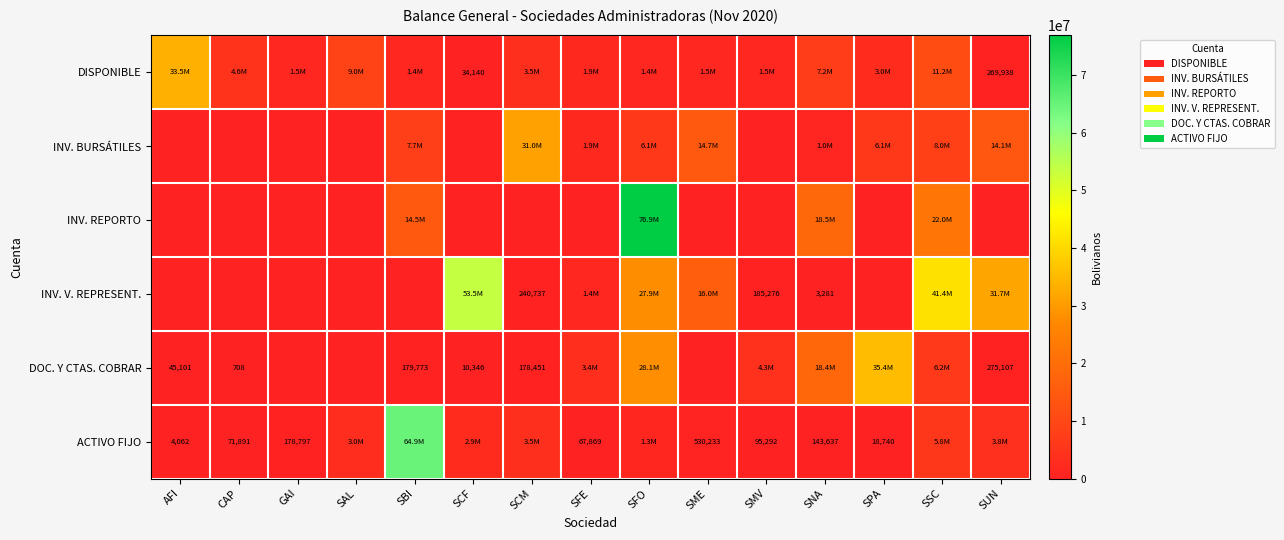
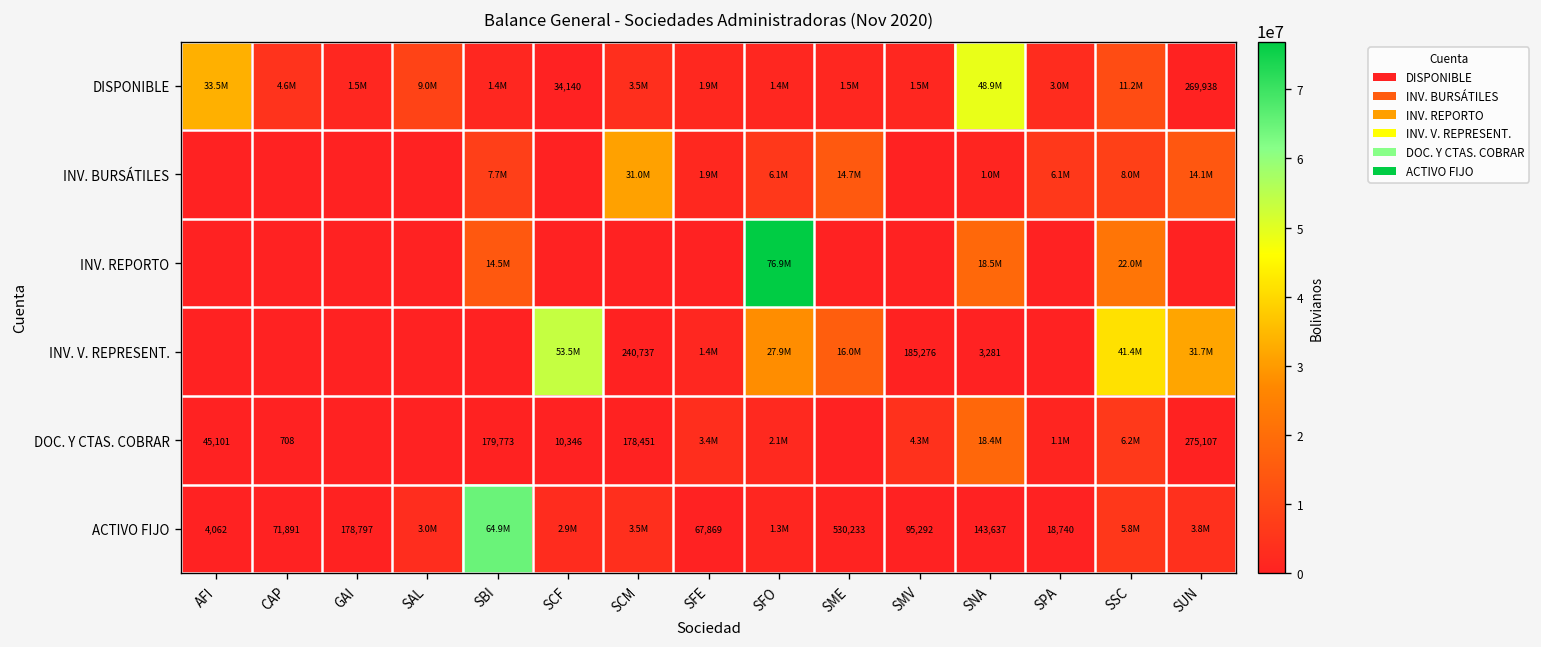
  {
    "DISPONIBLE": {
      "AFI": "33.5M",
      "CAP": "4.6M",
      "GAI": "1.5M",
      "SAL": "9.0M",
      "SBI": "1.4M",
      "SCF": "34,140",
      "SCM": "3.5M",
      "SFE": "1.9M",
      "SFO": "1.4M",
      "SME": "1.5M",
      "SMV": "1.5M",
-     "SNA": "7.2M",
+     "SNA": "48.9M",
      "SPA": "3.0M",
      "SSC": "11.2M",
      "SUN": "269,938"
    },
    "INV. BURSÁTILES": {
      "SBI": "7.7M",
      "SCM": "31.0M",
      "SFE": "1.9M",
      "SFO": "6.1M",
      "SME": "14.7M",
      "SNA": "1.0M",
      "SPA": "6.1M",
      "SSC": "8.0M",
      "SUN": "14.1M"
    },
    "INV. REPORTO": {
      "SBI": "14.5M",
      "SFO": "76.9M",
      "SNA": "18.5M",
      "SSC": "22.0M"
    },
    "INV. V. REPRESENT.": {
      "SCF": "53.5M",
      "SCM": "240,737",
      "SFE": "1.4M",
      "SFO": "27.9M",
      "SME": "16.0M",
      "SMV": "185,276",
      "SNA": "3,281",
      "SSC": "41.4M",
      "SUN": "31.7M"
    },
    "DOC. Y CTAS. COBRAR": {
      "AFI": "45,101",
      "CAP": "708",
      "SBI": "179,773",
      "SCF": "10,346",
      "SCM": "178,451",
      "SFE": "3.4M",
-     "SFO": "28.1M",
+     "SFO": "2.1M",
      "SMV": "4.3M",
      "SNA": "18.4M",
-     "SPA": "35.4M",
+     "SPA": "1.1M",
      "SSC": "6.2M",
      "SUN": "275,107"
    },
    "ACTIVO FIJO": {
      "AFI": "4,062",
      "CAP": "71,891",
      "GAI": "178,797",
      "SAL": "3.0M",
      "SBI": "64.9M",
      "SCF": "2.9M",
      "SCM": "3.5M",
      "SFE": "67,869",
      "SFO": "1.3M",
      "SME": "530,233",
      "SMV": "95,292",
      "SNA": "143,637",
      "SPA": "18,740",
      "SSC": "5.8M",
      "SUN": "3.8M"
    }
  }
